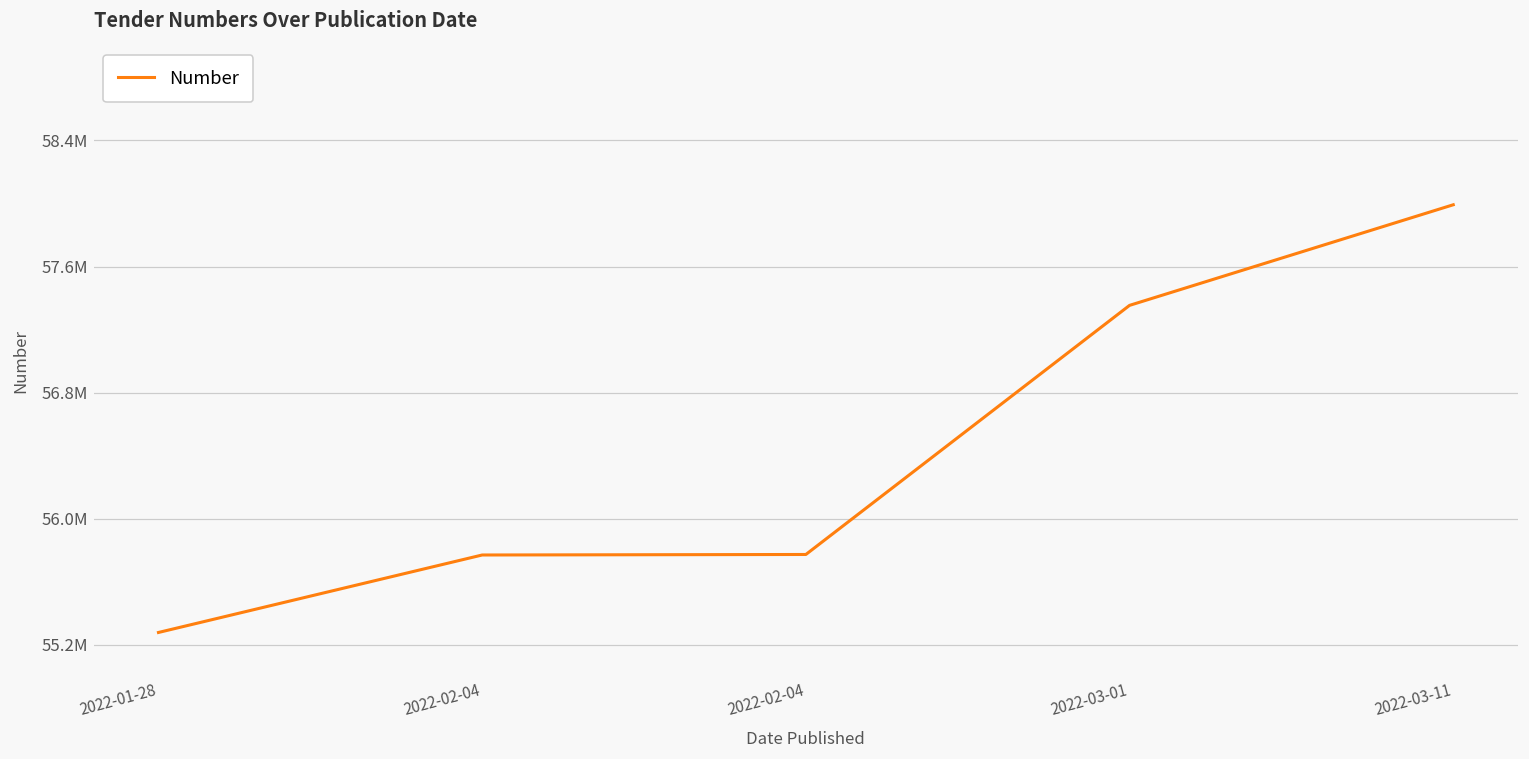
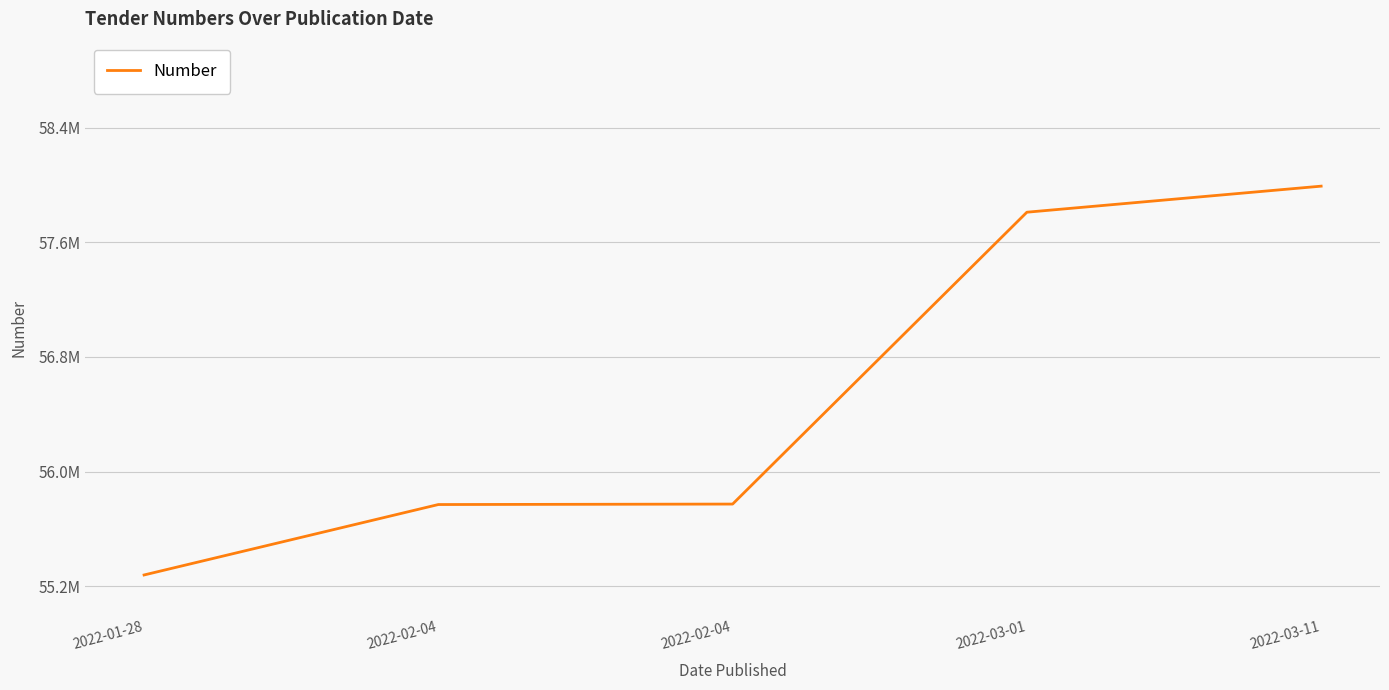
  {
    "2022-01-28": 55280000,
-   "2022-03-01": 57350000,
+   "2022-03-01": 57810000,
    "2022-03-11": 57990000
  }
